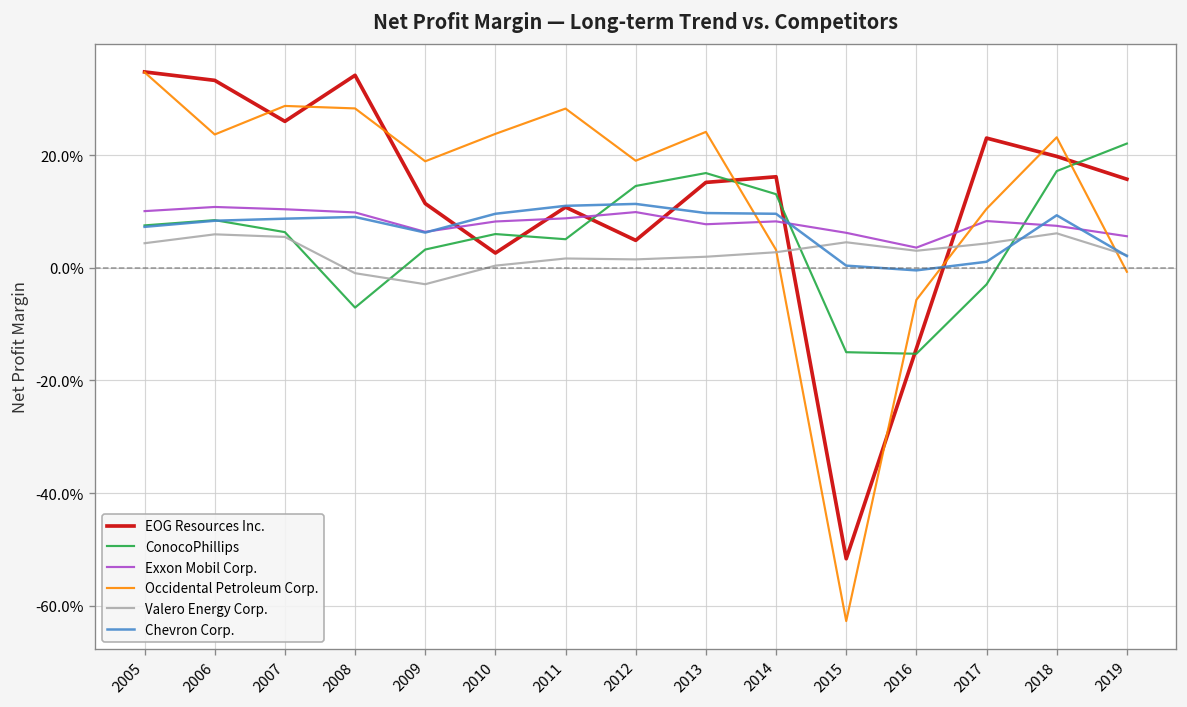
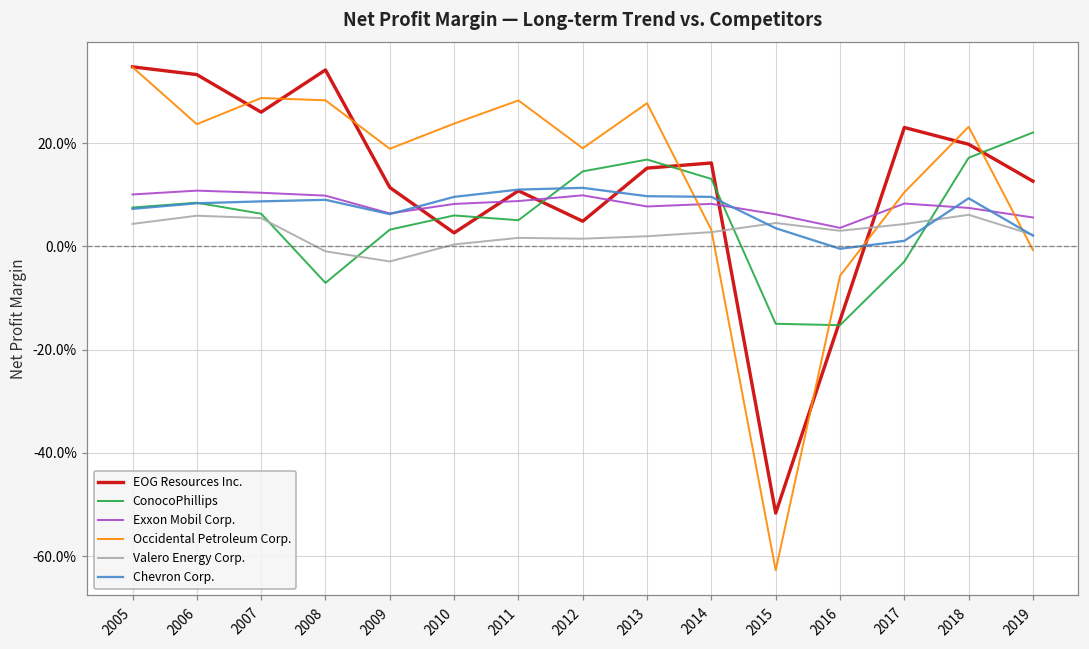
  {
    "EOG Resources Inc.": {
      "2006": "33%",
      "2007": "26%",
      "2008": "34%",
      "2009": "11%",
      "2010": "3%",
      "2012": "5%",
      "2013": "15%",
      "2014": "16%",
      "2015": "-52%",
      "2016": "-14%",
      "2017": "23%",
      "2018": "20%",
-     "2019": "16%"
+     "2019": "13%"
    },
    "ConocoPhillips": {
      "2007": "6%",
      "2008": "-7%",
      "2009": "3%",
      "2010": "6%",
      "2011": "5%",
      "2012": "15%",
      "2013": "17%",
      "2014": "13%",
      "2015": "-15%",
      "2016": "-15%",
      "2017": "-3%",
      "2018": "17%",
      "2019": "22%"
    },
    "Exxon Mobil Corp.": {
      "2005": "10%",
      "2006": "11%",
      "2007": "10%",
      "2008": "10%",
      "2010": "8%",
      "2011": "9%",
      "2012": "10%",
      "2013": "8%",
      "2014": "8%",
      "2015": "6%",
      "2016": "4%",
      "2017": "8%",
      "2018": "7%",
      "2019": "6%"
    },
    "Occidental Petroleum Corp.": {
      "2006": "24%",
      "2007": "29%",
      "2008": "28%",
      "2009": "19%",
      "2010": "24%",
      "2011": "28%",
      "2012": "19%",
-     "2013": "24%",
+     "2013": "28%",
      "2015": "-63%",
      "2016": "-6%",
      "2017": "10%",
      "2018": "23%",
      "2019": "-1%"
    },
    "Valero Energy Corp.": {
      "2005": "4%",
      "2006": "6%",
      "2007": "5%",
      "2008": "-1%",
      "2009": "-3%",
      "2010": "0%",
      "2011": "2%",
      "2012": "2%",
      "2013": "2%",
      "2015": "5%",
      "2016": "3%",
      "2017": "4%",
      "2018": "6%"
    },
    "Chevron Corp.": {
      "2007": "9%",
      "2008": "9%",
      "2010": "10%",
      "2012": "11%",
      "2013": "10%",
      "2014": "10%",
-     "2015": "0%",
+     "2015": "4%",
      "2016": "0%",
      "2017": "1%",
      "2018": "9%"
    }
  }
